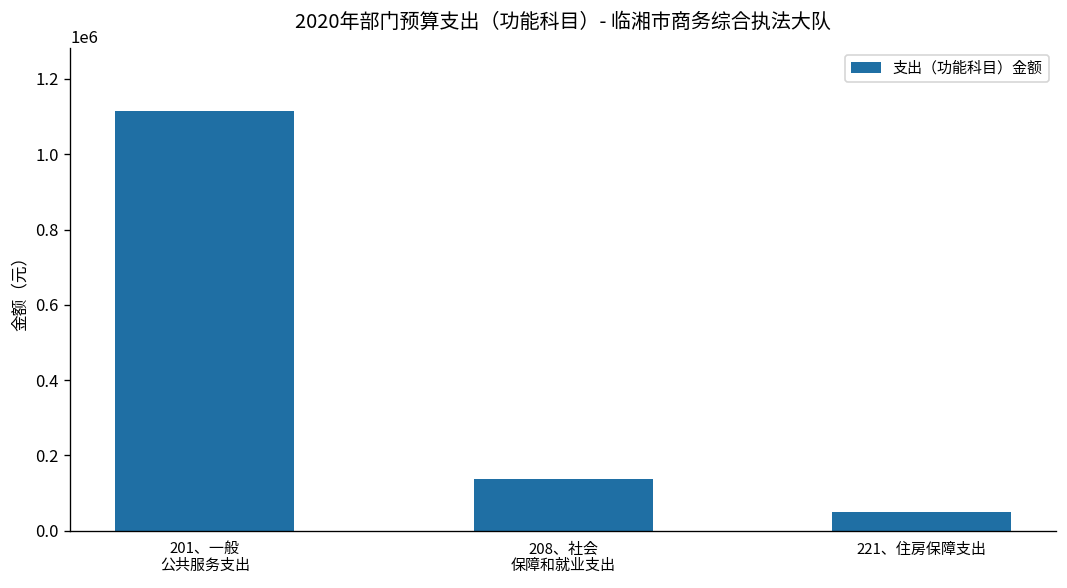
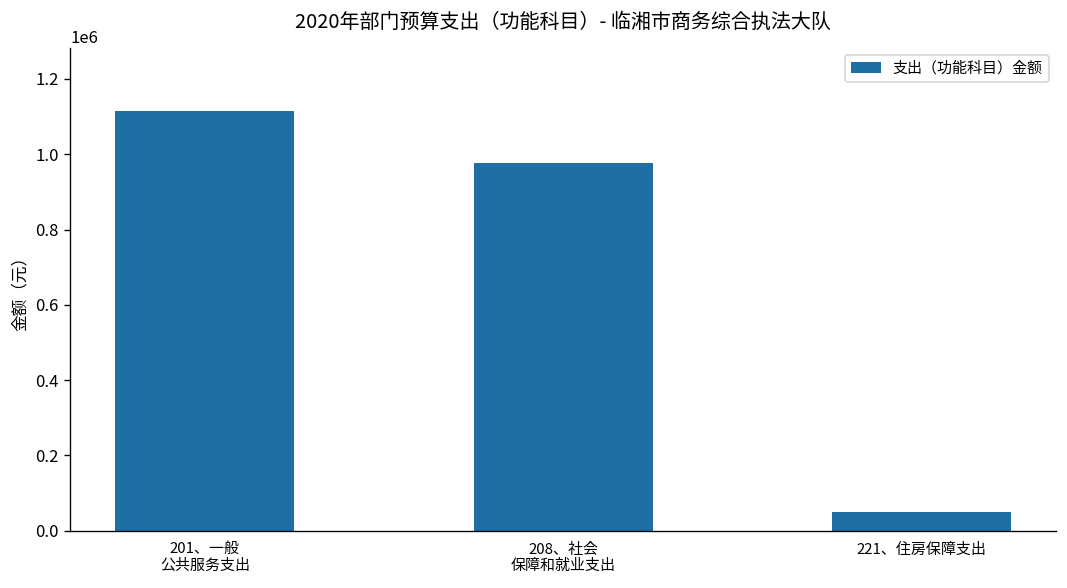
  {
    "201、一般 公共服务支出": 1120000,
-   "208、社会 保障和就业支出": 140000,
+   "208、社会 保障和就业支出": 980000,
    "221、住房保障支出": 50000
  }
